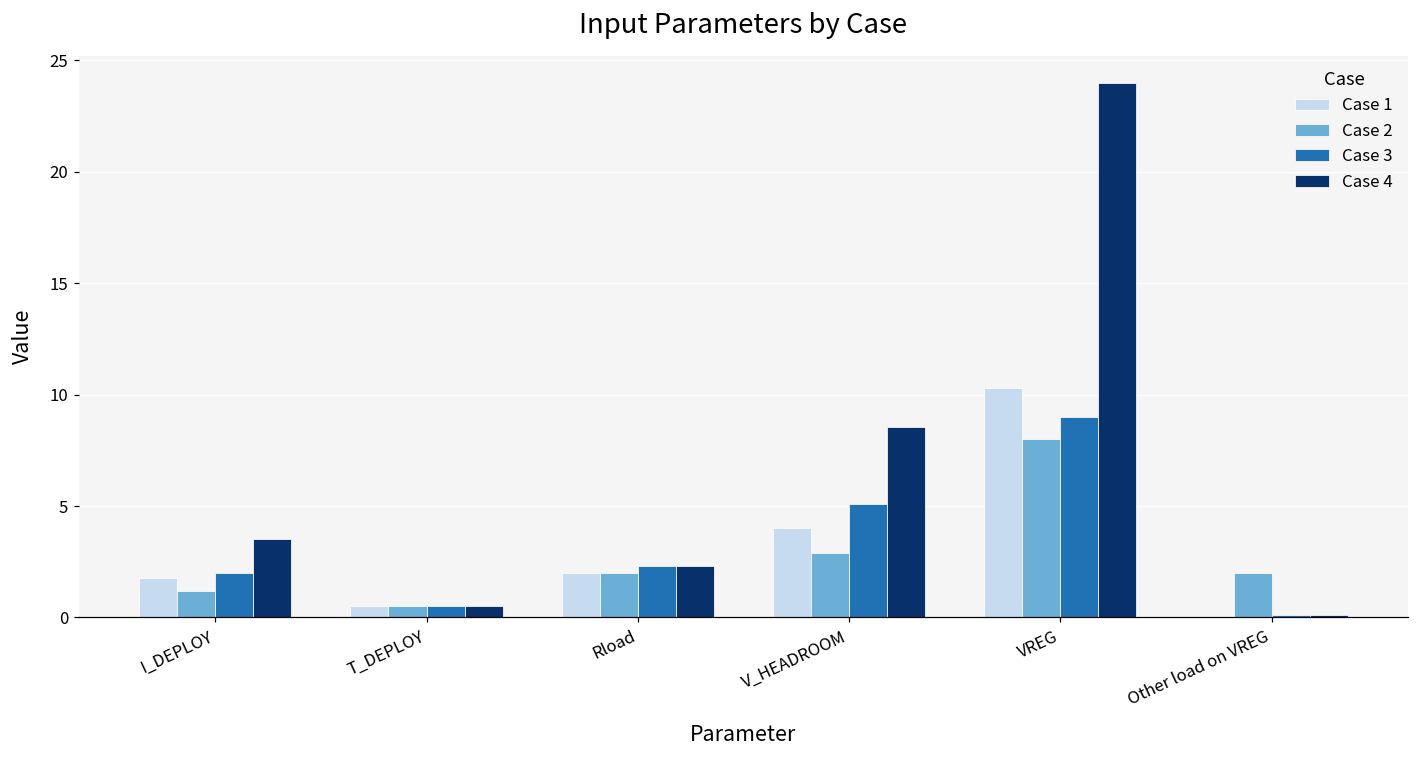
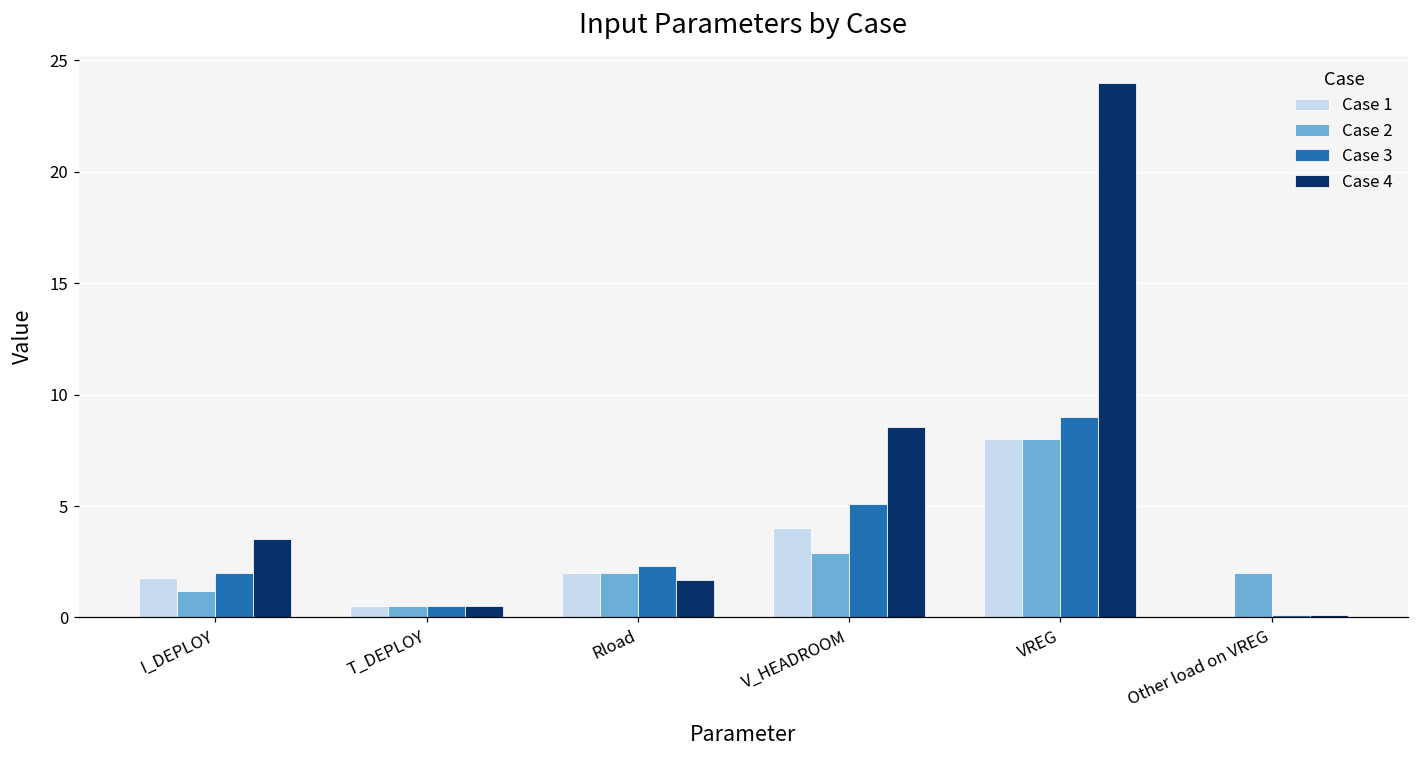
  {
    "Case 1": {
      "I_DEPLOY": 1.8,
      "T_DEPLOY": 0.5,
      "Rload": 2.0,
      "V_HEADROOM": 4.0,
-     "VREG": 10.3,
+     "VREG": 8.0,
      "Other load on VREG": 0.0
    },
    "Case 2": {
      "I_DEPLOY": 1.2,
      "T_DEPLOY": 0.5,
      "Rload": 2.0,
      "V_HEADROOM": 2.9,
      "VREG": 8.0,
      "Other load on VREG": 2.0
    },
    "Case 3": {
      "I_DEPLOY": 2.0,
      "T_DEPLOY": 0.5,
      "Rload": 2.3,
      "V_HEADROOM": 5.1,
      "VREG": 9.0
    },
    "Case 4": {
      "I_DEPLOY": 3.5,
      "T_DEPLOY": 0.5,
-     "Rload": 2.3,
+     "Rload": 1.7,
      "V_HEADROOM": 8.5,
      "VREG": 24.0
    }
  }
